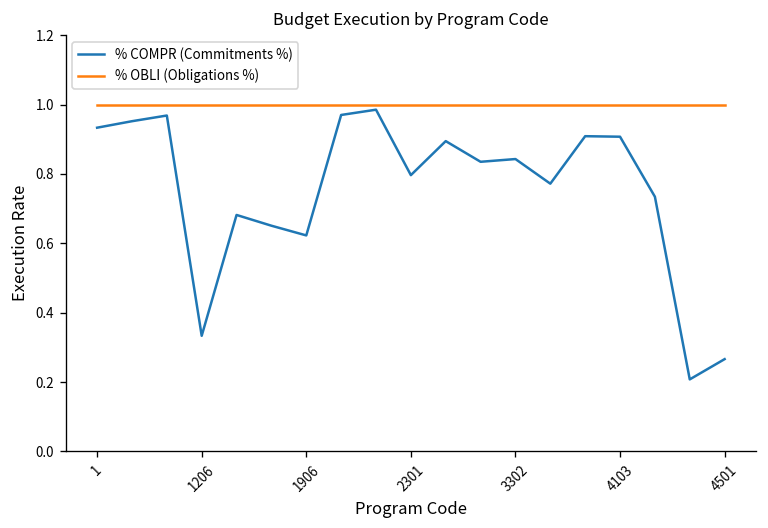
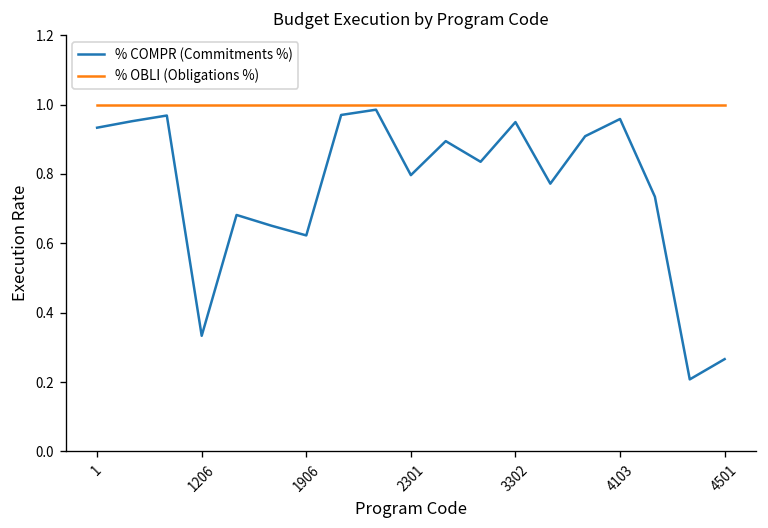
  {
    "% COMPR (Commitments %)": {
      "1": 0.93,
      "1206": 0.33,
      "1906": 0.62,
      "2301": 0.80,
-     "3302": 0.84,
-     "4103": 0.91,
+     "3302": 0.95,
+     "4103": 0.96,
      "4501": 0.27
    },
    "% OBLI (Obligations %)": {
      "1": 1.00,
      "1206": 1.00,
      "1906": 1.00,
      "2301": 1.00,
      "3302": 1.00,
      "4103": 1.00,
      "4501": 1.00
    }
  }
